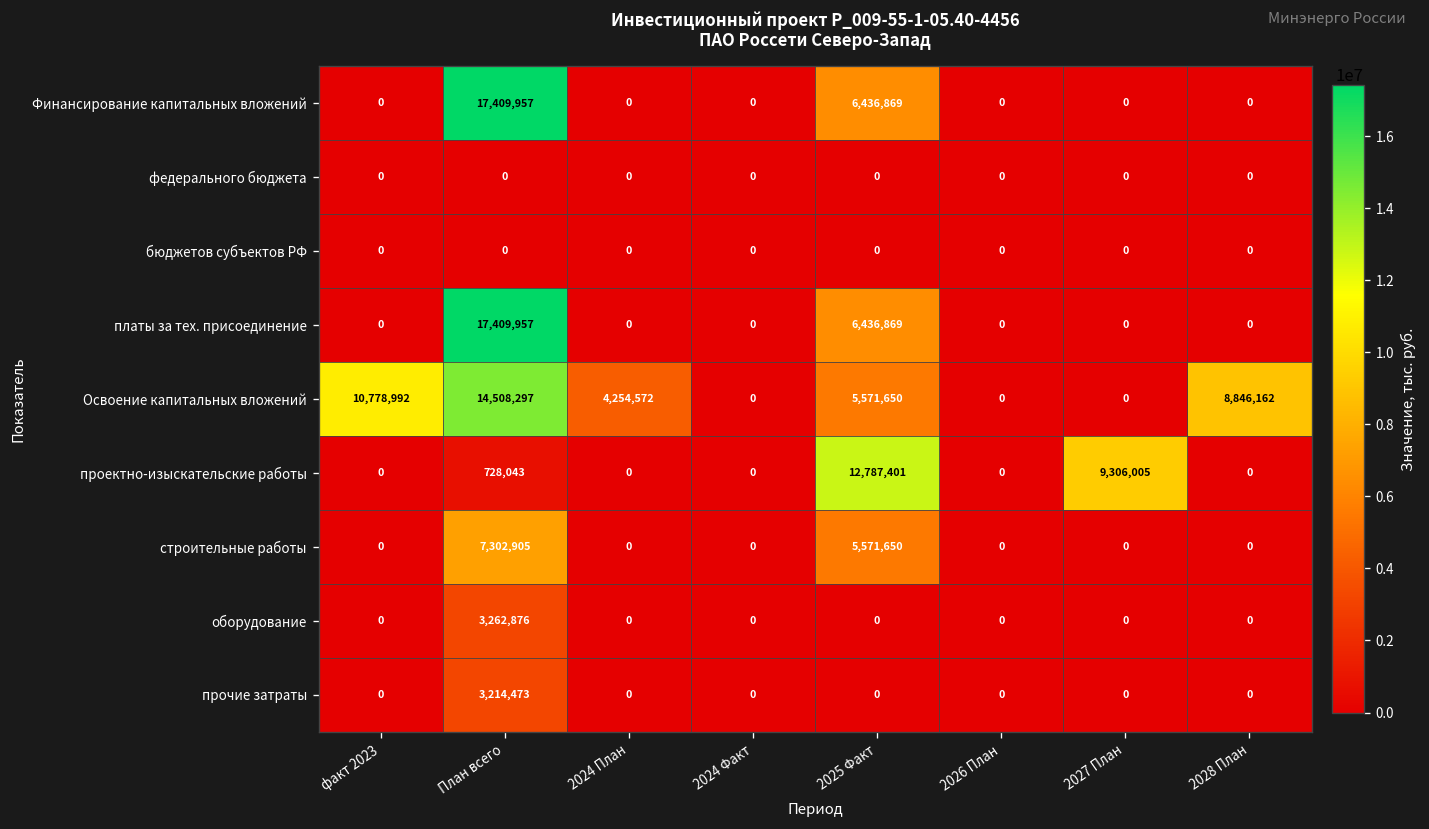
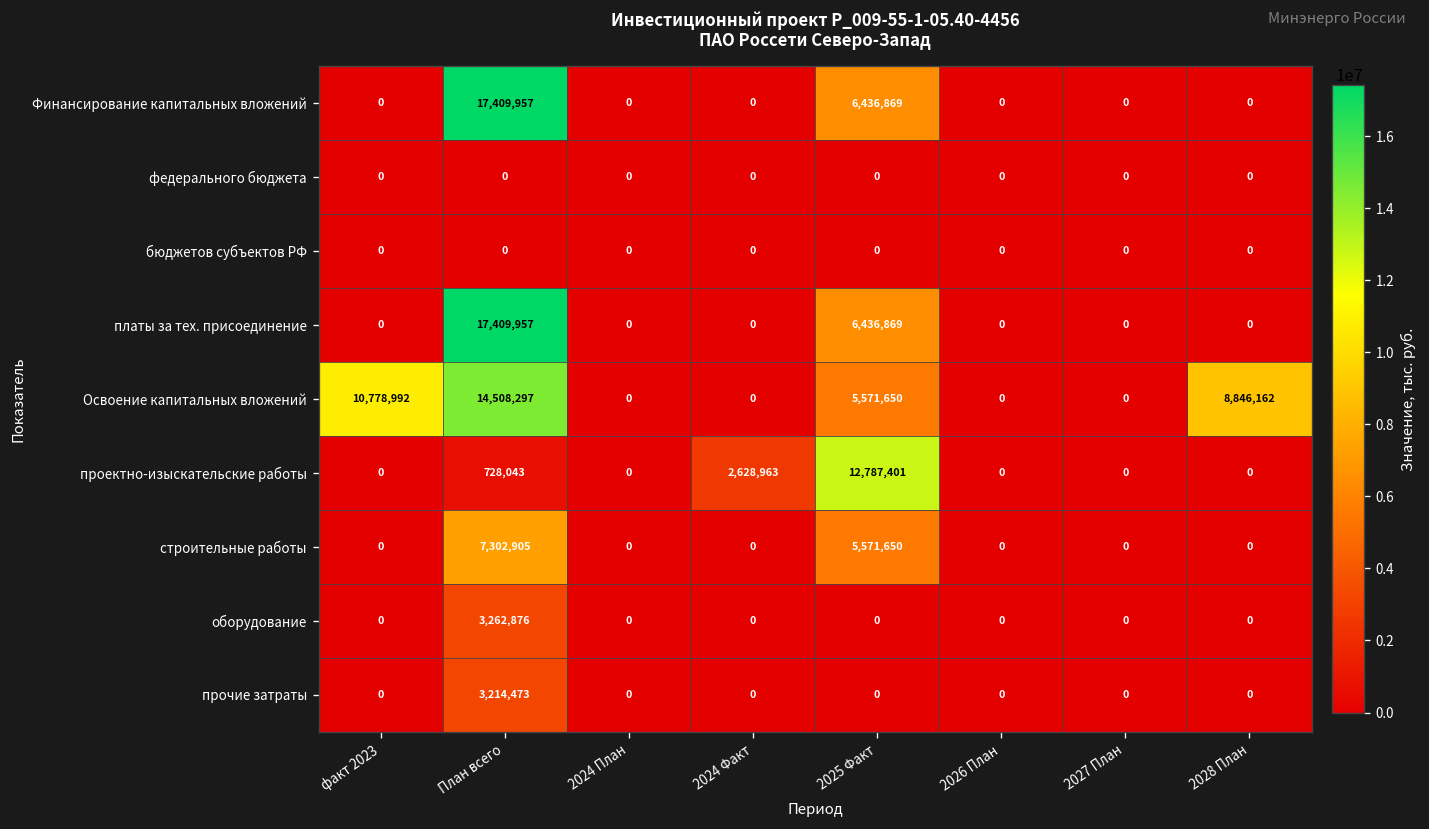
  {
    "Финансирование капитальных вложений": {
      "факт 2023": "0",
      "План всего": "17,409,957",
      "2024 План": "0",
      "2024 Факт": "0",
      "2025 Факт": "6,436,869",
      "2026 План": "0",
      "2027 План": "0",
      "2028 План": "0"
    },
    "федерального бюджета": {
      "факт 2023": "0",
      "План всего": "0",
      "2024 План": "0",
      "2024 Факт": "0",
      "2025 Факт": "0",
      "2026 План": "0",
      "2027 План": "0",
      "2028 План": "0"
    },
    "бюджетов субъектов РФ": {
      "факт 2023": "0",
      "План всего": "0",
      "2024 План": "0",
      "2024 Факт": "0",
      "2025 Факт": "0",
      "2026 План": "0",
      "2027 План": "0",
      "2028 План": "0"
    },
    "платы за тех. присоединение": {
      "факт 2023": "0",
      "План всего": "17,409,957",
      "2024 План": "0",
      "2024 Факт": "0",
      "2025 Факт": "6,436,869",
      "2026 План": "0",
      "2027 План": "0",
      "2028 План": "0"
    },
    "Освоение капитальных вложений": {
      "факт 2023": "10,778,992",
      "План всего": "14,508,297",
-     "2024 План": "4,254,572",
+     "2024 План": "0",
      "2024 Факт": "0",
      "2025 Факт": "5,571,650",
      "2026 План": "0",
      "2027 План": "0",
      "2028 План": "8,846,162"
    },
    "проектно-изыскательские работы": {
      "факт 2023": "0",
      "План всего": "728,043",
      "2024 План": "0",
-     "2024 Факт": "0",
+     "2024 Факт": "2,628,963",
      "2025 Факт": "12,787,401",
      "2026 План": "0",
-     "2027 План": "9,306,005",
+     "2027 План": "0",
      "2028 План": "0"
    },
    "строительные работы": {
      "факт 2023": "0",
      "План всего": "7,302,905",
      "2024 План": "0",
      "2024 Факт": "0",
      "2025 Факт": "5,571,650",
      "2026 План": "0",
      "2027 План": "0",
      "2028 План": "0"
    },
    "оборудование": {
      "факт 2023": "0",
      "План всего": "3,262,876",
      "2024 План": "0",
      "2024 Факт": "0",
      "2025 Факт": "0",
      "2026 План": "0",
      "2027 План": "0",
      "2028 План": "0"
    },
    "прочие затраты": {
      "факт 2023": "0",
      "План всего": "3,214,473",
      "2024 План": "0",
      "2024 Факт": "0",
      "2025 Факт": "0",
      "2026 План": "0",
      "2027 План": "0",
      "2028 План": "0"
    }
  }
